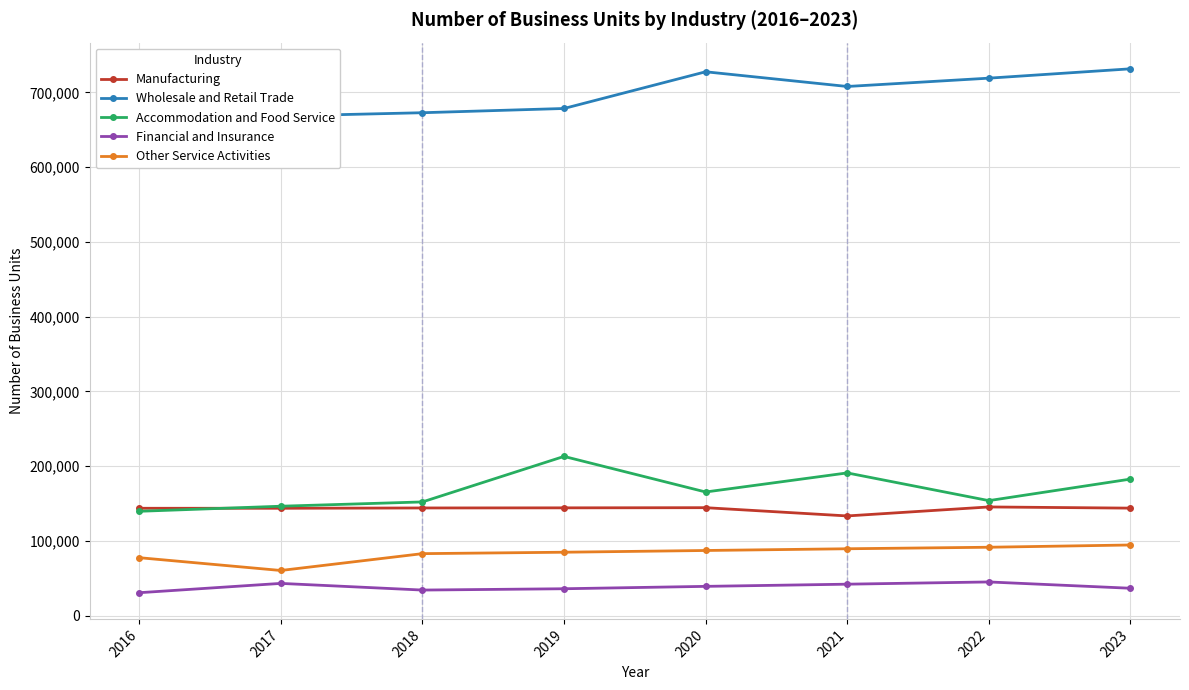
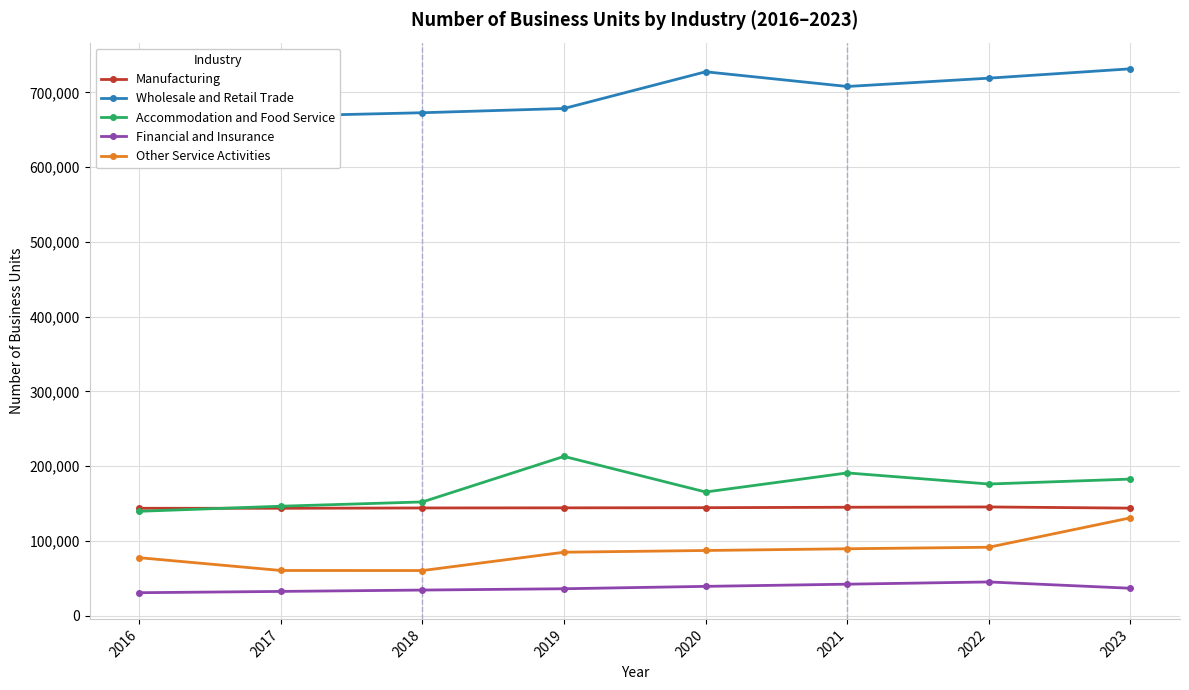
  {
    "Manufacturing": {
      "2016": "140,000",
      "2018": "140,000",
      "2019": "140,000",
      "2020": "140,000",
-     "2021": "130,000",
+     "2021": "150,000",
      "2022": "150,000",
      "2023": "140,000"
    },
    "Wholesale and Retail Trade": {
      "2018": "670,000",
      "2019": "680,000",
      "2020": "730,000",
      "2021": "710,000",
      "2022": "720,000",
      "2023": "730,000"
    },
    "Accommodation and Food Service": {
      "2016": "140,000",
      "2018": "150,000",
      "2019": "210,000",
      "2020": "170,000",
      "2021": "190,000",
-     "2022": "150,000",
+     "2022": "180,000",
      "2023": "180,000"
    },
    "Financial and Insurance": {
      "2016": "30,000",
-     "2017": "40,000",
+     "2017": "30,000",
      "2018": "30,000",
      "2019": "40,000",
      "2020": "40,000",
      "2021": "40,000",
      "2022": "50,000",
      "2023": "40,000"
    },
    "Other Service Activities": {
      "2016": "80,000",
      "2017": "60,000",
-     "2018": "80,000",
+     "2018": "60,000",
      "2019": "80,000",
      "2020": "90,000",
      "2021": "90,000",
      "2022": "90,000",
-     "2023": "90,000"
+     "2023": "130,000"
    }
  }
